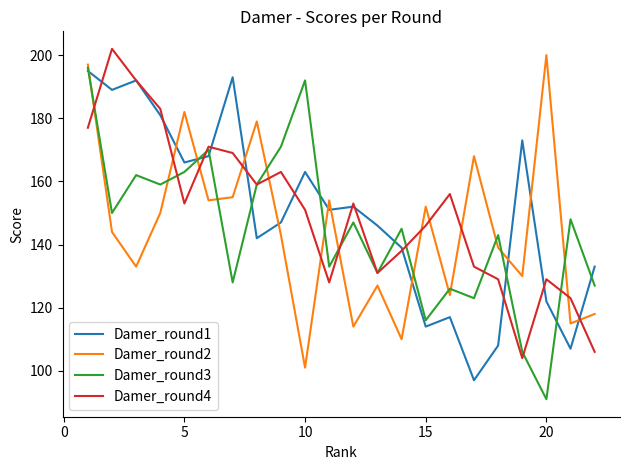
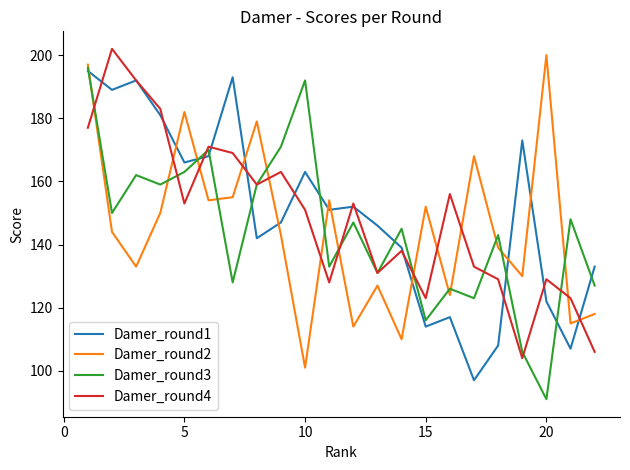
  {
    "Damer_round1": {
      "5": 166,
      "10": 163,
      "15": 114,
      "20": 122
    },
    "Damer_round2": {
      "5": 182,
      "10": 101,
      "15": 152,
      "20": 200
    },
    "Damer_round3": {
      "5": 163,
      "10": 192,
      "15": 116,
      "20": 91
    },
    "Damer_round4": {
      "5": 153,
      "10": 151,
-     "15": 146,
+     "15": 123,
      "20": 129
    }
  }
